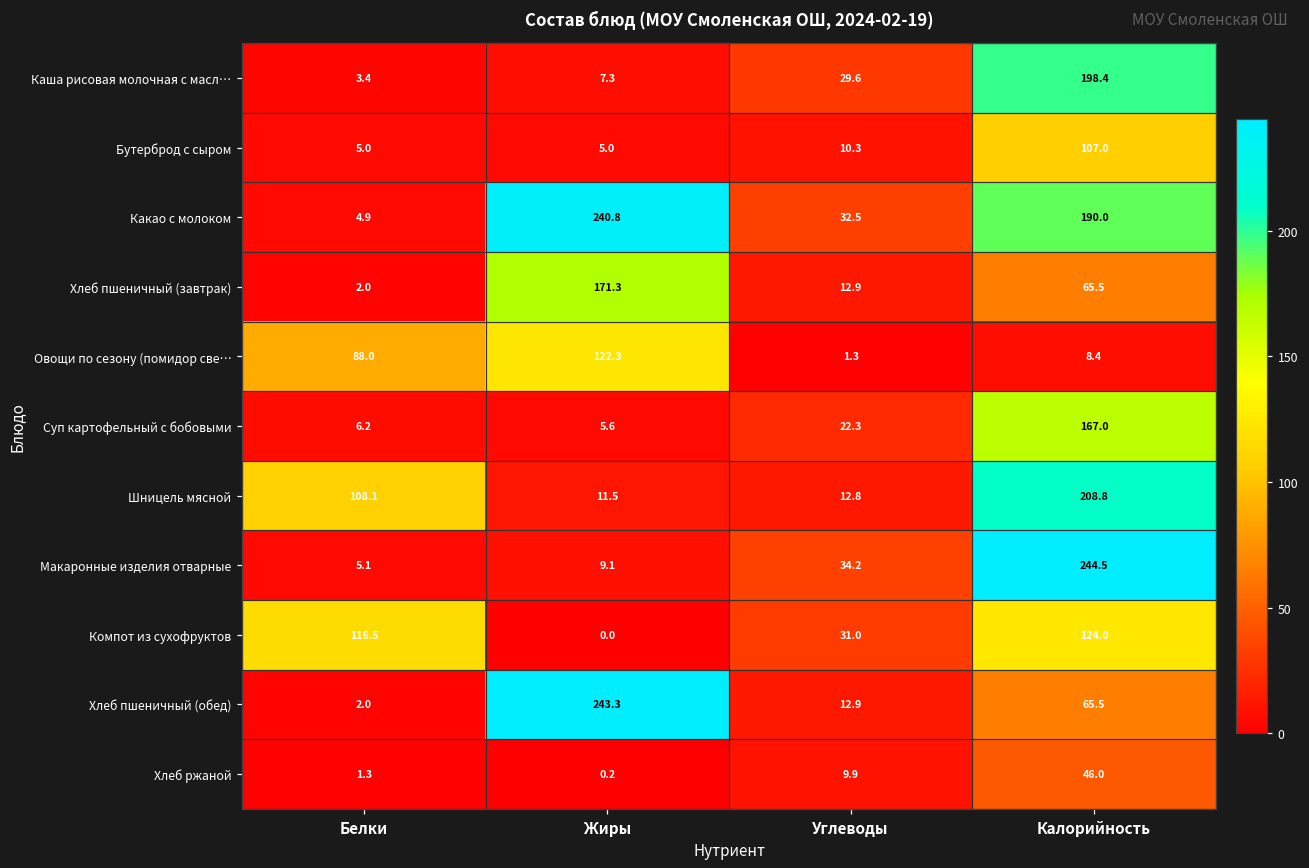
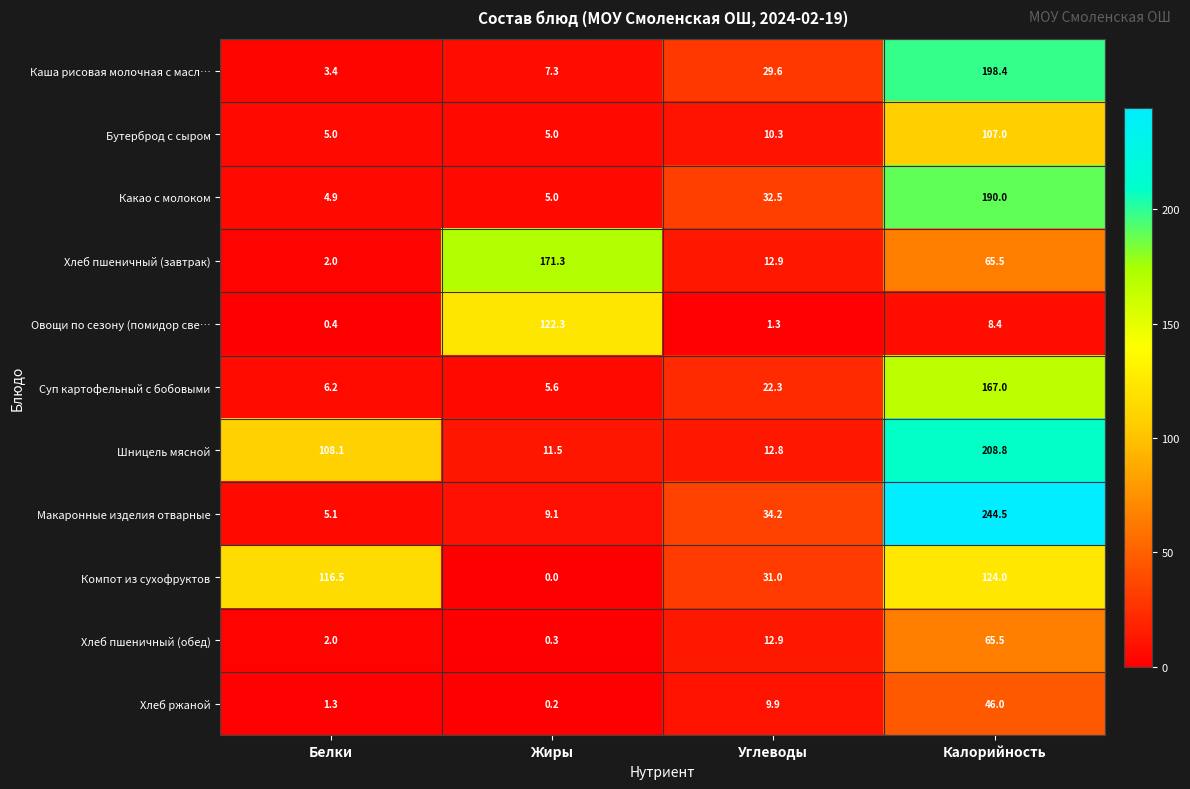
  {
    "Каша рисовая молочная с масл…": {
      "Белки": 3.4,
      "Жиры": 7.3,
      "Углеводы": 29.6,
      "Калорийность": 198.4
    },
    "Бутерброд с сыром": {
      "Белки": 5.0,
      "Жиры": 5.0,
      "Углеводы": 10.3,
      "Калорийность": 107.0
    },
    "Какао с молоком": {
      "Белки": 4.9,
-     "Жиры": 240.8,
+     "Жиры": 5.0,
      "Углеводы": 32.5,
      "Калорийность": 190.0
    },
    "Хлеб пшеничный (завтрак)": {
      "Белки": 2.0,
      "Жиры": 171.3,
      "Углеводы": 12.9,
      "Калорийность": 65.5
    },
    "Овощи по сезону (помидор све…": {
-     "Белки": 88.0,
+     "Белки": 0.4,
      "Жиры": 122.3,
      "Углеводы": 1.3,
      "Калорийность": 8.4
    },
    "Суп картофельный с бобовыми": {
      "Белки": 6.2,
      "Жиры": 5.6,
      "Углеводы": 22.3,
      "Калорийность": 167.0
    },
    "Шницель мясной": {
      "Белки": 108.1,
      "Жиры": 11.5,
      "Углеводы": 12.8,
      "Калорийность": 208.8
    },
    "Макаронные изделия отварные": {
      "Белки": 5.1,
      "Жиры": 9.1,
      "Углеводы": 34.2,
      "Калорийность": 244.5
    },
    "Компот из сухофруктов": {
      "Белки": 116.5,
      "Жиры": 0.0,
      "Углеводы": 31.0,
      "Калорийность": 124.0
    },
    "Хлеб пшеничный (обед)": {
      "Белки": 2.0,
-     "Жиры": 243.3,
+     "Жиры": 0.3,
      "Углеводы": 12.9,
      "Калорийность": 65.5
    },
    "Хлеб ржаной": {
      "Белки": 1.3,
      "Жиры": 0.2,
      "Углеводы": 9.9,
      "Калорийность": 46.0
    }
  }
